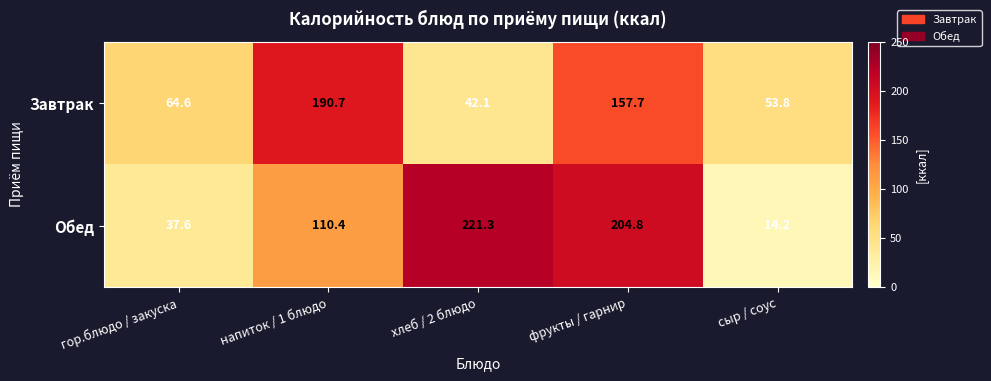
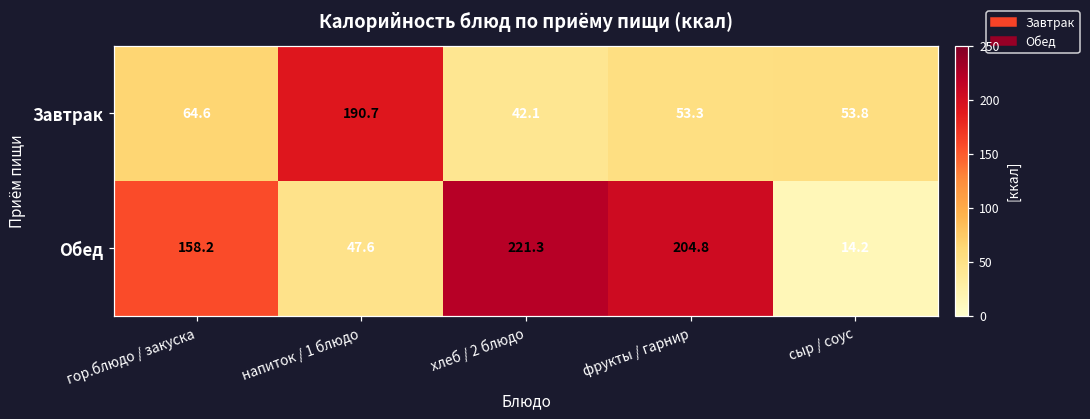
  {
    "Завтрак": {
      "гор.блюдо / закуска": 64.6,
      "напиток / 1 блюдо": 190.7,
      "хлеб / 2 блюдо": 42.1,
-     "фрукты / гарнир": 157.7,
+     "фрукты / гарнир": 53.3,
      "сыр / соус": 53.8
    },
    "Обед": {
-     "гор.блюдо / закуска": 37.6,
-     "напиток / 1 блюдо": 110.4,
+     "гор.блюдо / закуска": 158.2,
+     "напиток / 1 блюдо": 47.6,
      "хлеб / 2 блюдо": 221.3,
      "фрукты / гарнир": 204.8,
      "сыр / соус": 14.2
    }
  }
